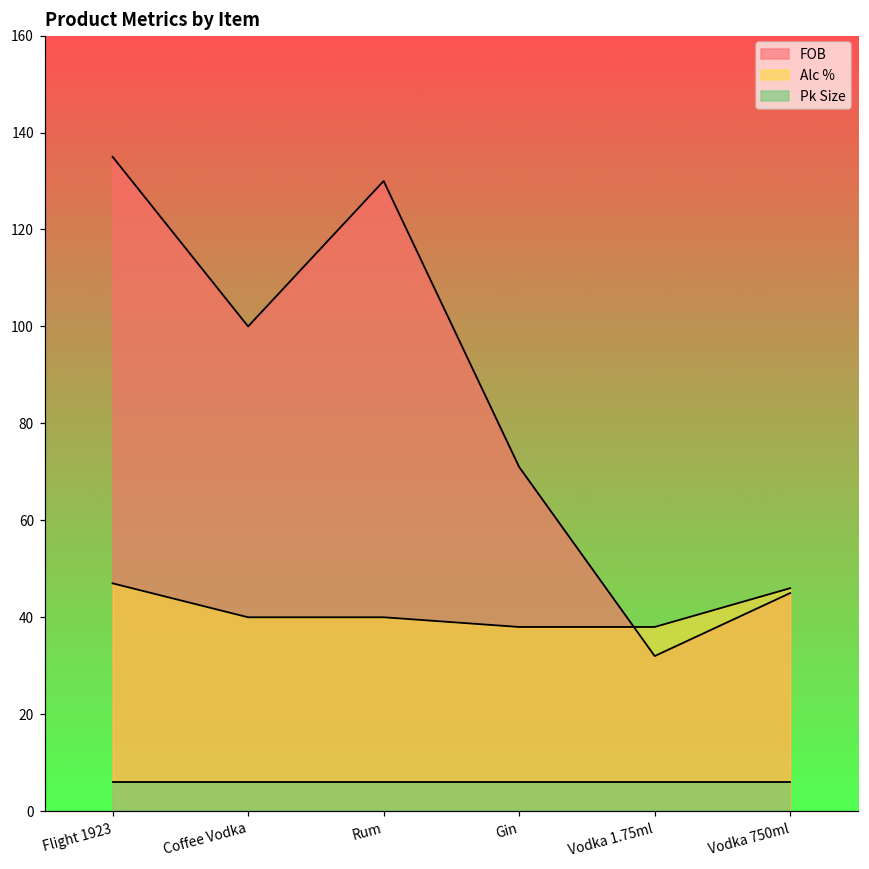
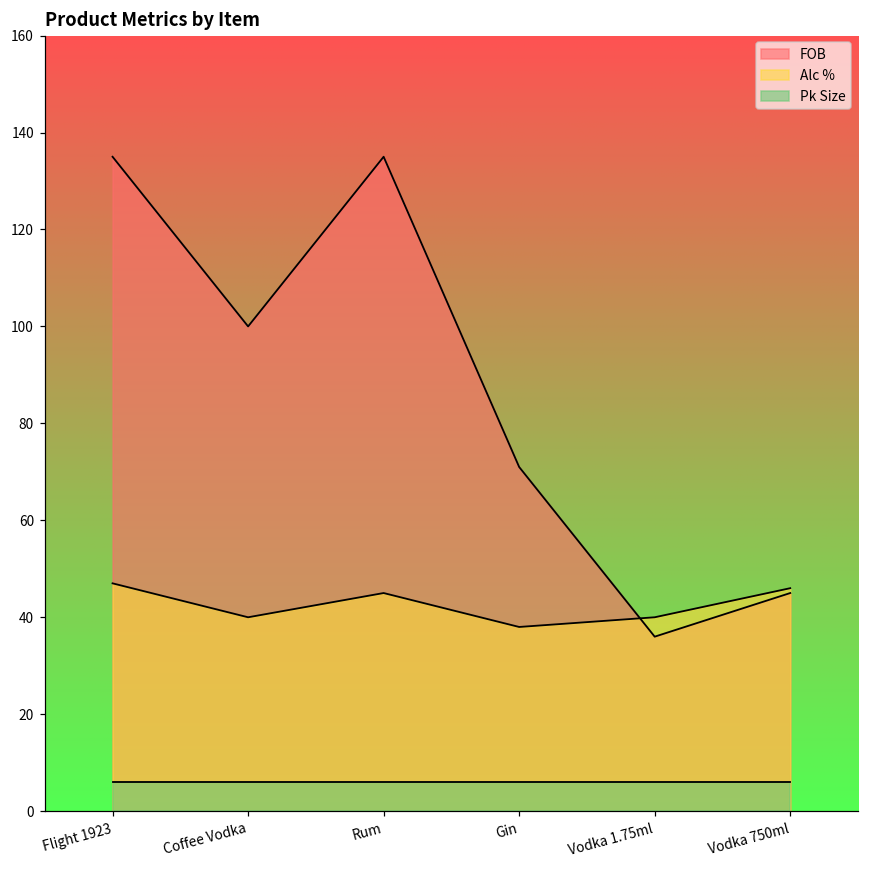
  {
    "FOB": {
      "Flight 1923": 135,
      "Coffee Vodka": 100,
-     "Rum": 130,
+     "Rum": 135,
      "Gin": 71,
-     "Vodka 1.75ml": 32,
+     "Vodka 1.75ml": 36,
      "Vodka 750ml": 45
    },
    "Alc %": {
      "Flight 1923": 47,
      "Coffee Vodka": 40,
-     "Rum": 40,
+     "Rum": 45,
      "Gin": 38,
-     "Vodka 1.75ml": 38,
+     "Vodka 1.75ml": 40,
      "Vodka 750ml": 46
    },
    "Pk Size": {
      "Flight 1923": 6,
      "Coffee Vodka": 6,
      "Rum": 6,
      "Gin": 6,
      "Vodka 1.75ml": 6,
      "Vodka 750ml": 6
    }
  }
